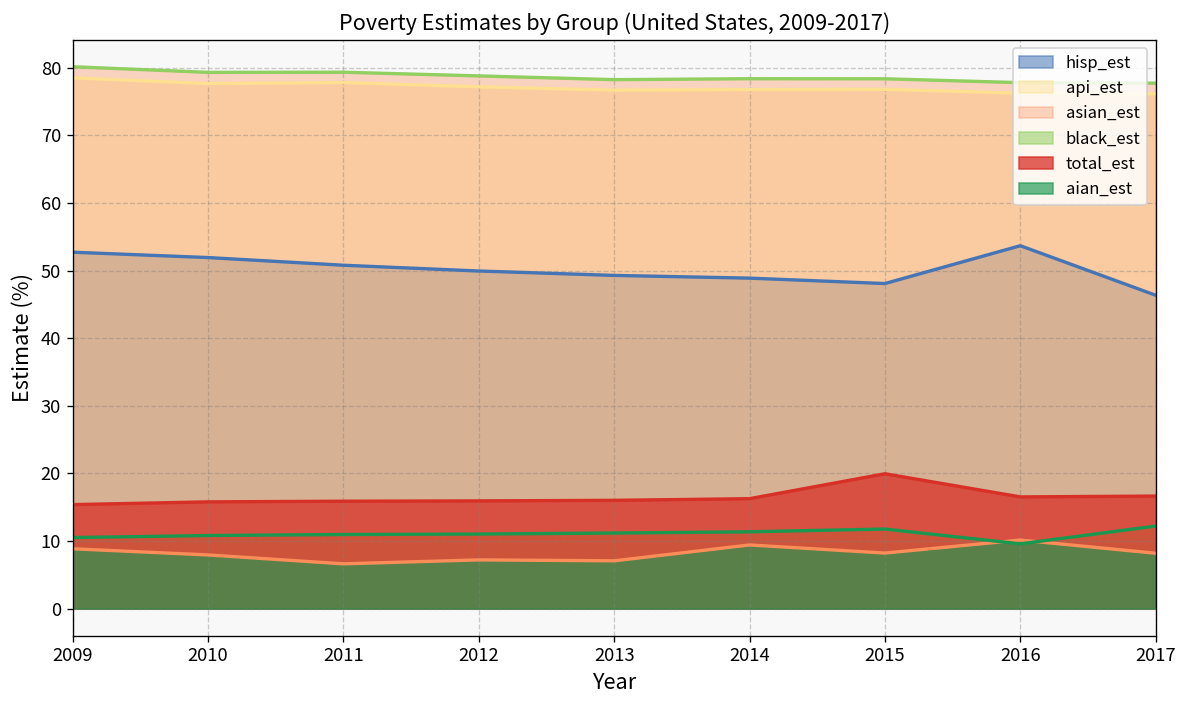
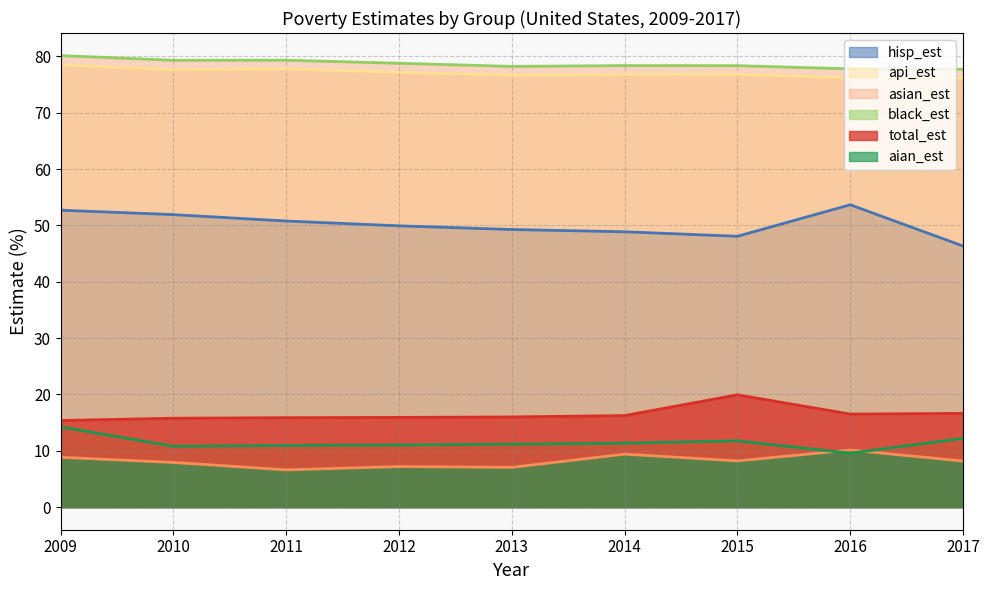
  {
    "hisp_est": {
      "2009": 53,
      "2010": 52,
      "2011": 51,
      "2012": 50,
      "2013": 49,
      "2014": 49,
      "2015": 48,
      "2016": 54,
      "2017": 46
    },
    "black_est": {
-     "2009": 11,
+     "2009": 14,
      "2010": 11,
      "2011": 11,
      "2012": 11,
      "2013": 11,
      "2014": 11,
      "2015": 12,
      "2016": 10,
      "2017": 12
    },
    "total_est": {
      "2009": 15,
      "2010": 16,
      "2011": 16,
      "2012": 16,
      "2013": 16,
      "2014": 16,
      "2015": 20,
      "2016": 17,
      "2017": 17
    },
    "aian_est": {
      "2009": 9,
      "2010": 8,
      "2011": 7,
      "2012": 7,
      "2013": 7,
      "2014": 9,
      "2015": 8,
      "2016": 10,
      "2017": 8
    }
  }
